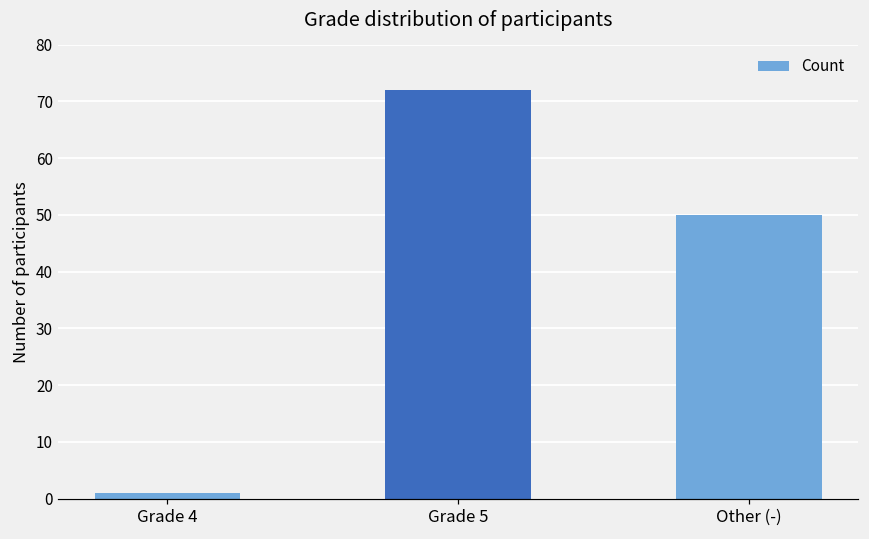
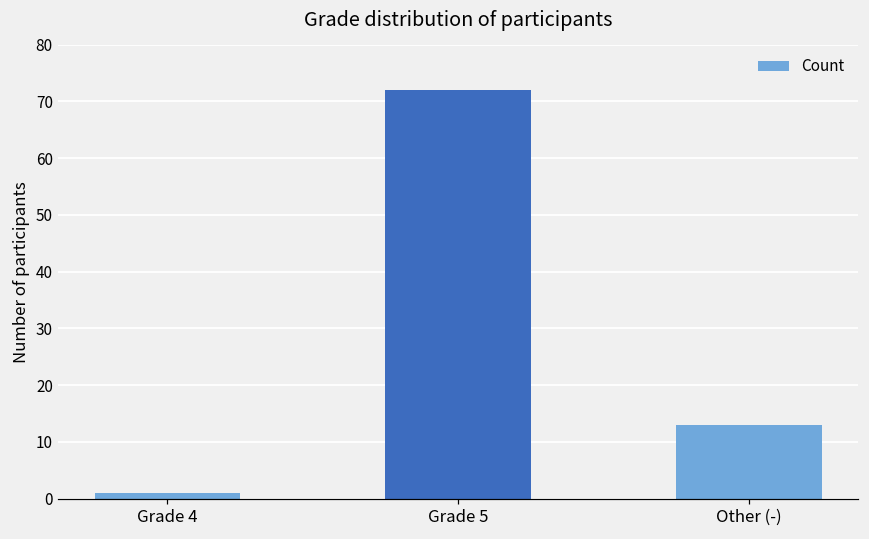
  {
    "Grade 4": 1,
    "Grade 5": 72,
-   "Other (-)": 50
+   "Other (-)": 13
  }
